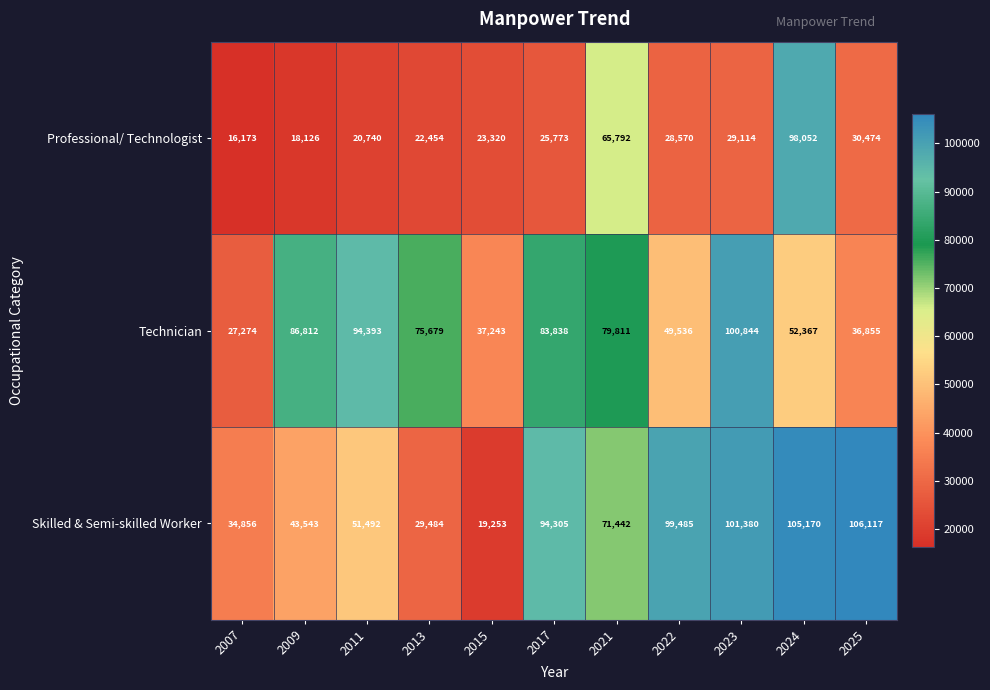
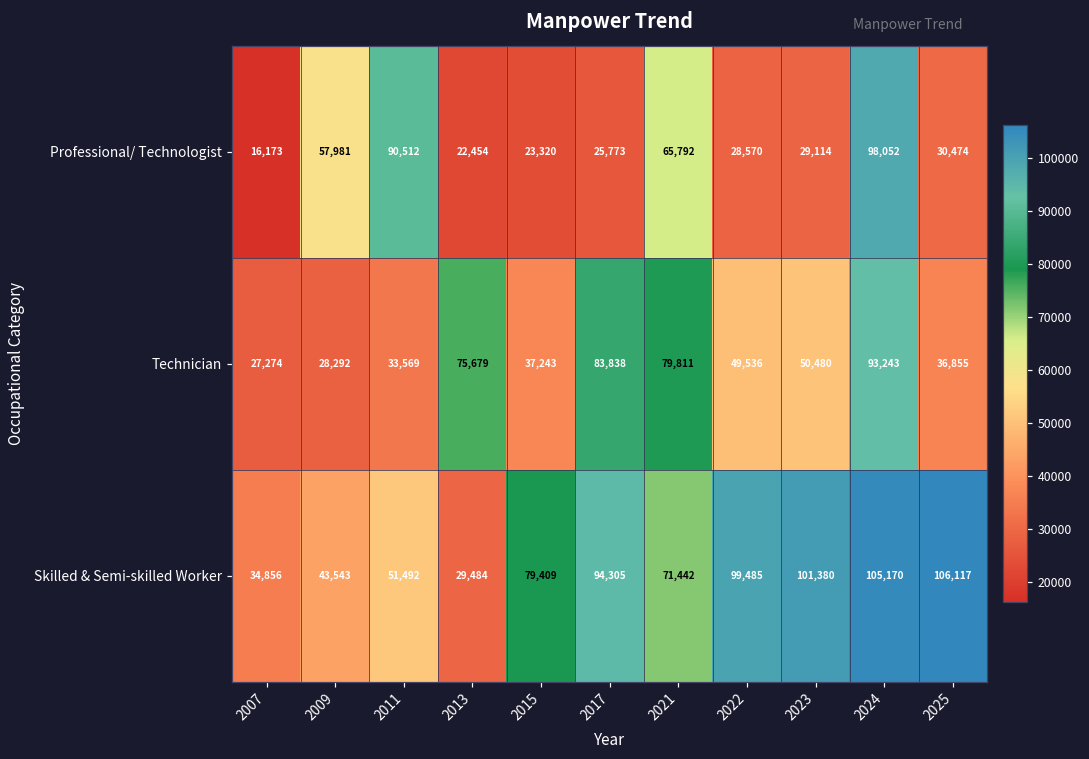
  {
    "Professional/ Technologist": {
      "2007": "16,173",
-     "2009": "18,126",
-     "2011": "20,740",
+     "2009": "57,981",
+     "2011": "90,512",
      "2013": "22,454",
      "2015": "23,320",
      "2017": "25,773",
      "2021": "65,792",
      "2022": "28,570",
      "2023": "29,114",
      "2024": "98,052",
      "2025": "30,474"
    },
    "Technician": {
      "2007": "27,274",
-     "2009": "86,812",
-     "2011": "94,393",
+     "2009": "28,292",
+     "2011": "33,569",
      "2013": "75,679",
      "2015": "37,243",
      "2017": "83,838",
      "2021": "79,811",
      "2022": "49,536",
-     "2023": "100,844",
-     "2024": "52,367",
+     "2023": "50,480",
+     "2024": "93,243",
      "2025": "36,855"
    },
    "Skilled & Semi-skilled Worker": {
      "2007": "34,856",
      "2009": "43,543",
      "2011": "51,492",
      "2013": "29,484",
-     "2015": "19,253",
+     "2015": "79,409",
      "2017": "94,305",
      "2021": "71,442",
      "2022": "99,485",
      "2023": "101,380",
      "2024": "105,170",
      "2025": "106,117"
    }
  }
